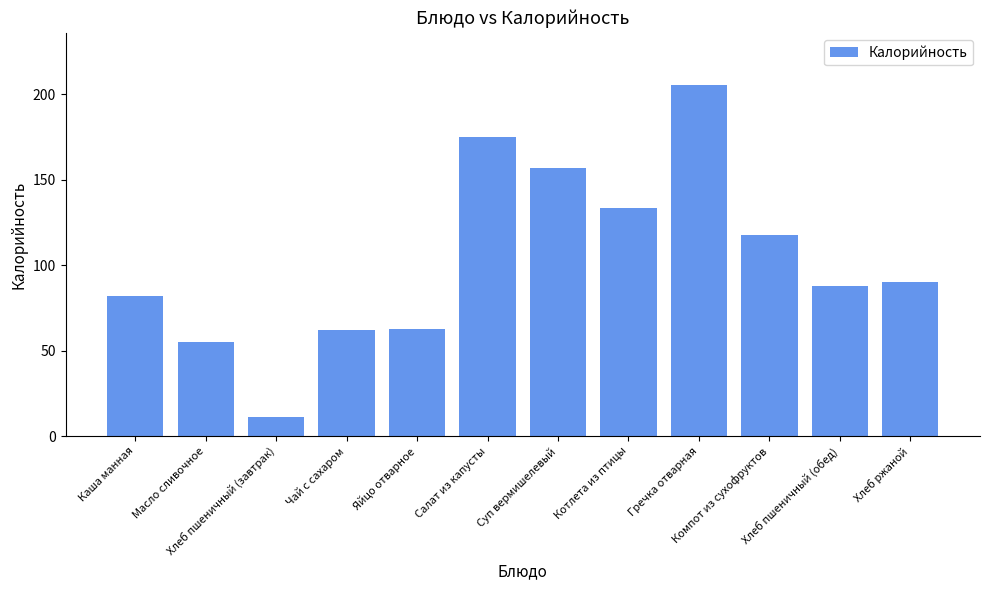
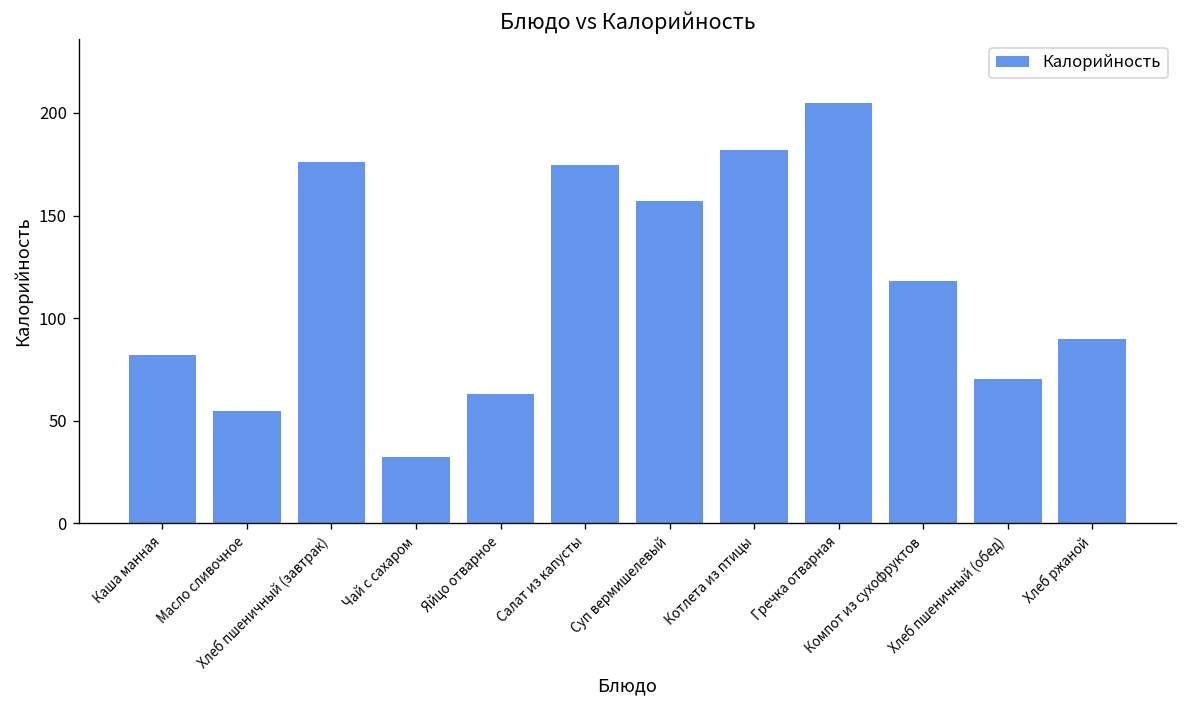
  {
    "Каша манная": 82,
    "Масло сливочное": 55,
-   "Хлеб пшеничный (завтрак)": 11,
-   "Чай с сахаром": 62,
+   "Хлеб пшеничный (завтрак)": 176,
+   "Чай с сахаром": 32,
    "Яйцо отварное": 63,
    "Салат из капусты": 175,
    "Суп вермишелевый": 157,
-   "Котлета из птицы": 133,
+   "Котлета из птицы": 182,
    "Гречка отварная": 205,
    "Компот из сухофруктов": 118,
-   "Хлеб пшеничный (обед)": 88,
+   "Хлеб пшеничный (обед)": 70,
    "Хлеб ржаной": 90
  }
